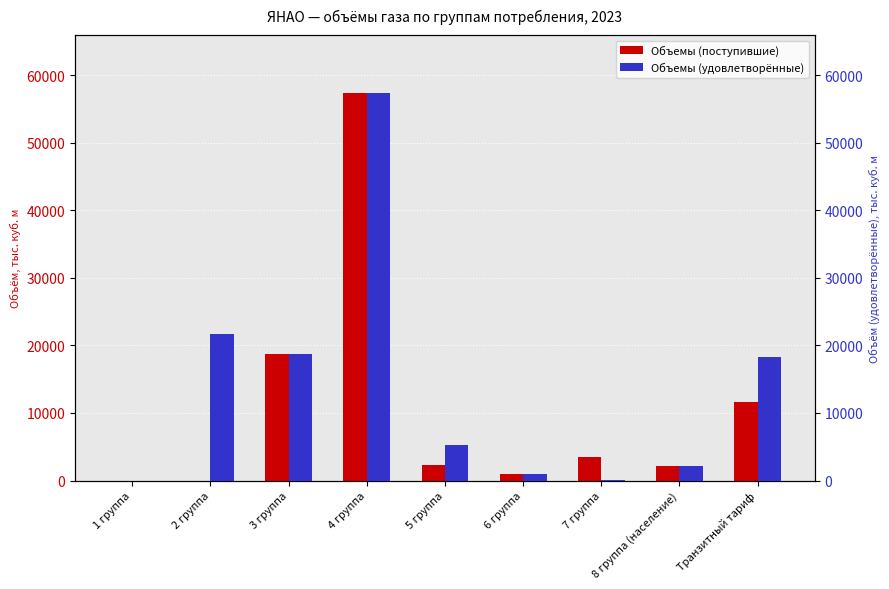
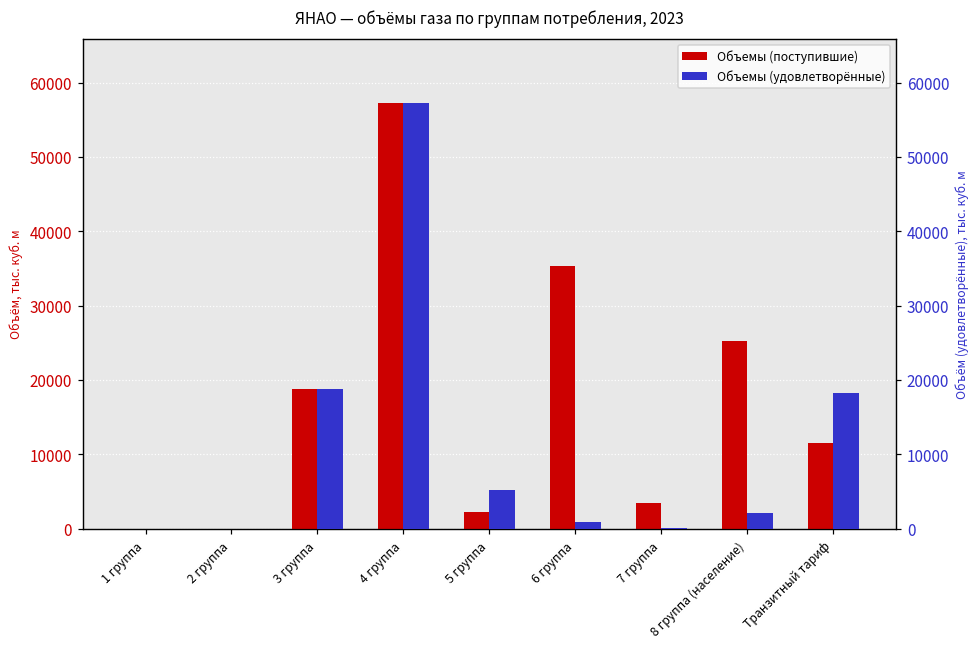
  {
    "Объемы (поступившие)": {
      "1 группа": 0,
      "2 группа": 0,
      "3 группа": 19000,
      "4 группа": 57000,
      "5 группа": 2000,
-     "6 группа": 1000,
+     "6 группа": 35000,
      "7 группа": 3000,
-     "8 группа (население)": 2000,
+     "8 группа (население)": 25000,
      "Транзитный тариф": 12000
    },
    "Объемы (удовлетворённые)": {
      "1 группа": 0,
-     "2 группа": 22000,
+     "2 группа": 0,
      "3 группа": 19000,
      "4 группа": 57000,
      "5 группа": 5000,
      "6 группа": 1000,
      "8 группа (население)": 2000,
      "Транзитный тариф": 18000
    }
  }
